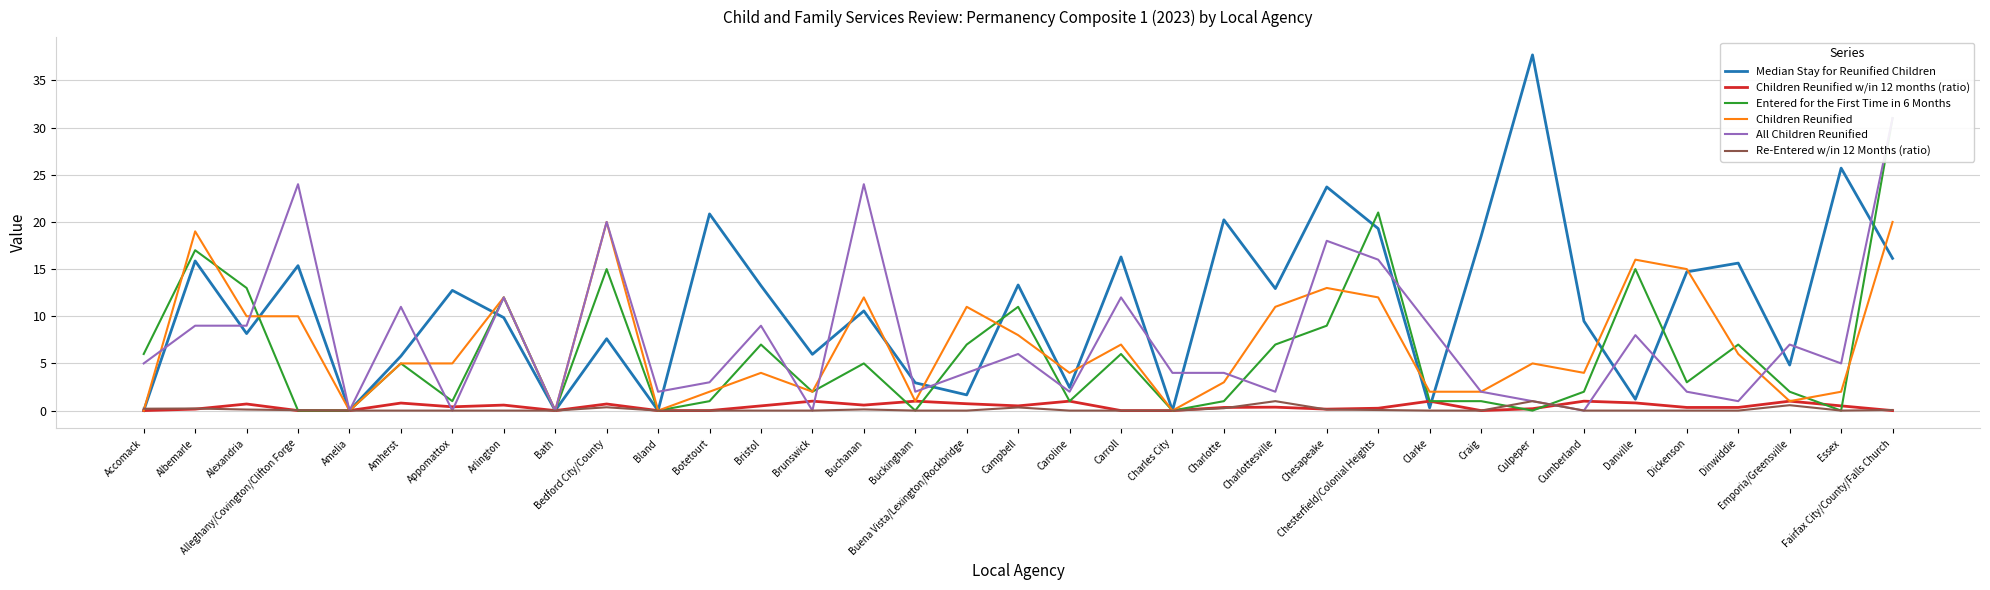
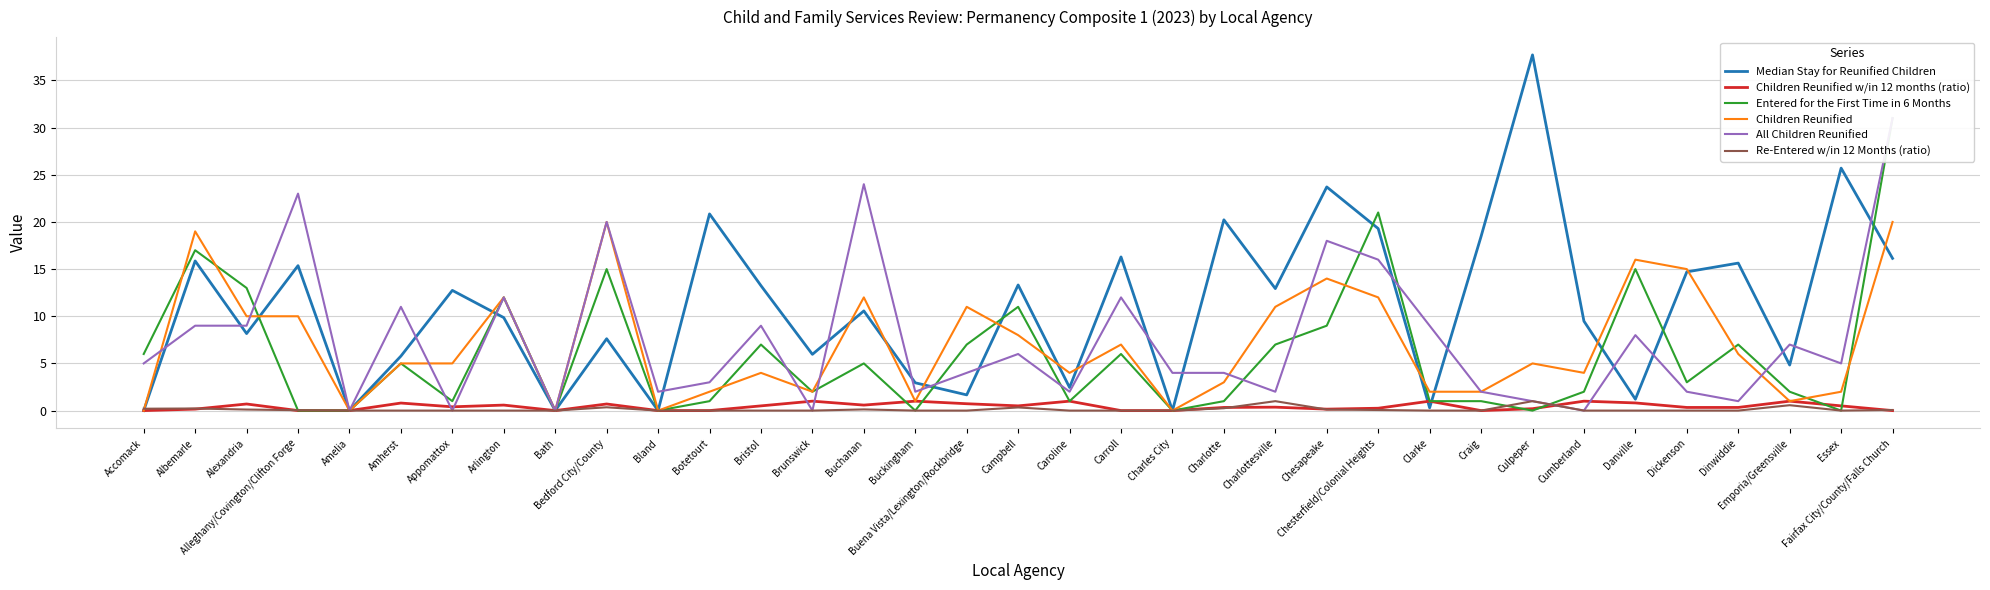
  {
    "Median Stay for Reunified Children": {
      "Albemarle": 16,
      "Alexandria": 8,
      "Alleghany/Covington/Clifton Forge": 15,
      "Amherst": 6,
      "Appomattox": 13,
      "Arlington": 10,
      "Bedford City/County": 8,
      "Botetourt": 21,
      "Bristol": 13,
      "Brunswick": 6,
      "Buchanan": 11,
      "Buckingham": 3,
      "Buena Vista/Lexington/Rockbridge": 2,
      "Campbell": 13,
      "Caroline": 2,
      "Carroll": 16,
      "Charlotte": 20,
      "Charlottesville": 13,
      "Chesapeake": 24,
      "Chesterfield/Colonial Heights": 19,
      "Clarke": 0,
      "Craig": 18,
      "Culpeper": 38,
      "Cumberland": 9,
      "Danville": 1,
      "Dickenson": 15,
      "Dinwiddie": 16,
      "Emporia/Greensville": 5,
      "Essex": 26,
      "Fairfax City/County/Falls Church": 16
    },
    "Children Reunified w/in 12 months (ratio)": {
      "Alexandria": 1,
      "Amherst": 1,
      "Appomattox": 0,
      "Arlington": 1,
      "Bedford City/County": 1,
      "Bristol": 1,
      "Brunswick": 1,
      "Buchanan": 1,
      "Buena Vista/Lexington/Rockbridge": 1,
      "Charlottesville": 0,
      "Cumberland": 1,
      "Danville": 1,
      "Dickenson": 0,
      "Dinwiddie": 0,
      "Essex": 1
    },
    "Entered for the First Time in 6 Months": {
      "Accomack": 6,
      "Albemarle": 17,
      "Alexandria": 13,
      "Appomattox": 1,
      "Bedford City/County": 15,
      "Botetourt": 1,
      "Bristol": 7,
      "Buchanan": 5,
      "Buena Vista/Lexington/Rockbridge": 7,
      "Campbell": 11,
      "Carroll": 6,
      "Charlotte": 1,
      "Charlottesville": 7,
      "Chesapeake": 9,
      "Chesterfield/Colonial Heights": 21,
      "Craig": 1,
      "Cumberland": 2,
      "Danville": 15,
      "Dickenson": 3,
      "Dinwiddie": 7,
      "Emporia/Greensville": 2
    },
    "Children Reunified": {
      "Albemarle": 19,
      "Alexandria": 10,
      "Alleghany/Covington/Clifton Forge": 10,
      "Appomattox": 5,
      "Botetourt": 2,
      "Bristol": 4,
      "Buchanan": 12,
      "Buena Vista/Lexington/Rockbridge": 11,
      "Campbell": 8,
      "Caroline": 4,
      "Carroll": 7,
      "Charlotte": 3,
      "Charlottesville": 11,
-     "Chesapeake": 13,
+     "Chesapeake": 14,
      "Chesterfield/Colonial Heights": 12,
      "Clarke": 2,
      "Culpeper": 5,
      "Cumberland": 4,
      "Danville": 16,
      "Dickenson": 15,
      "Dinwiddie": 6,
      "Essex": 2,
      "Fairfax City/County/Falls Church": 20
    },
    "All Children Reunified": {
      "Accomack": 5,
      "Albemarle": 9,
      "Alexandria": 9,
-     "Alleghany/Covington/Clifton Forge": 24,
+     "Alleghany/Covington/Clifton Forge": 23,
      "Amherst": 11,
      "Bland": 2,
      "Botetourt": 3,
      "Bristol": 9,
      "Buchanan": 24,
      "Buckingham": 2,
      "Buena Vista/Lexington/Rockbridge": 4,
      "Campbell": 6,
      "Caroline": 2,
      "Carroll": 12,
      "Charles City": 4,
      "Charlotte": 4,
      "Charlottesville": 2,
      "Chesapeake": 18,
      "Chesterfield/Colonial Heights": 16,
      "Clarke": 9,
      "Danville": 8,
      "Dickenson": 2,
      "Dinwiddie": 1,
      "Emporia/Greensville": 7,
      "Essex": 5
    },
    "Re-Entered w/in 12 Months (ratio)": {
      "Alexandria": 0,
      "Amherst": 0,
      "Arlington": 0,
      "Bedford City/County": 0,
      "Bristol": 0,
      "Buchanan": 0,
      "Buena Vista/Lexington/Rockbridge": 0,
      "Caroline": 0,
      "Charlottesville": 1,
      "Clarke": 0,
      "Danville": 0,
      "Dickenson": 0,
      "Dinwiddie": 0,
      "Emporia/Greensville": 1
    }
  }
